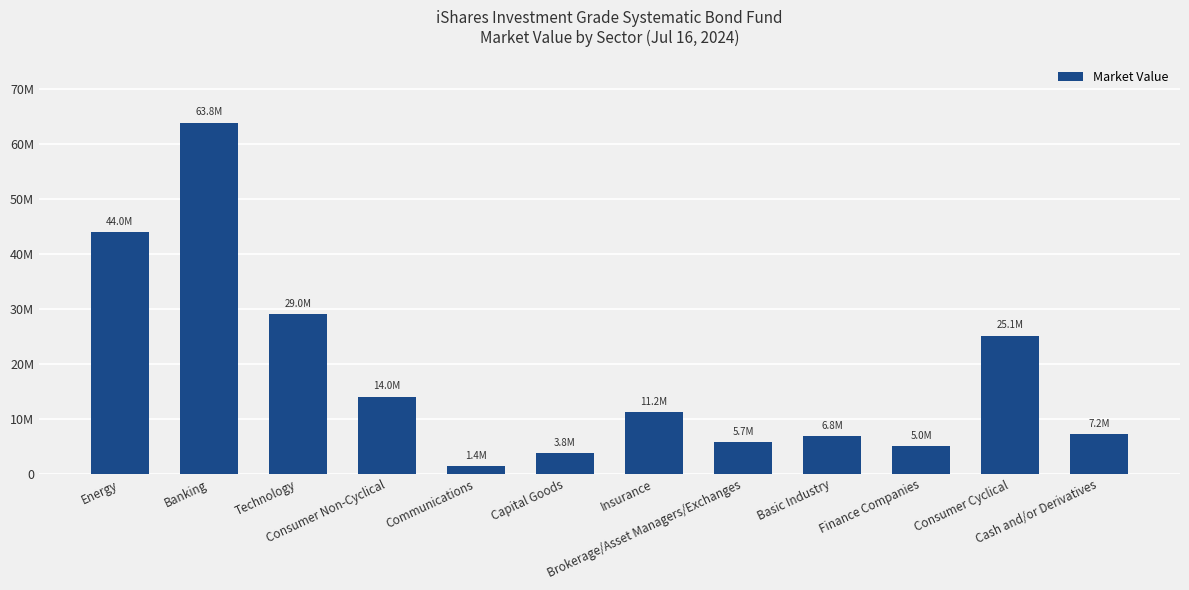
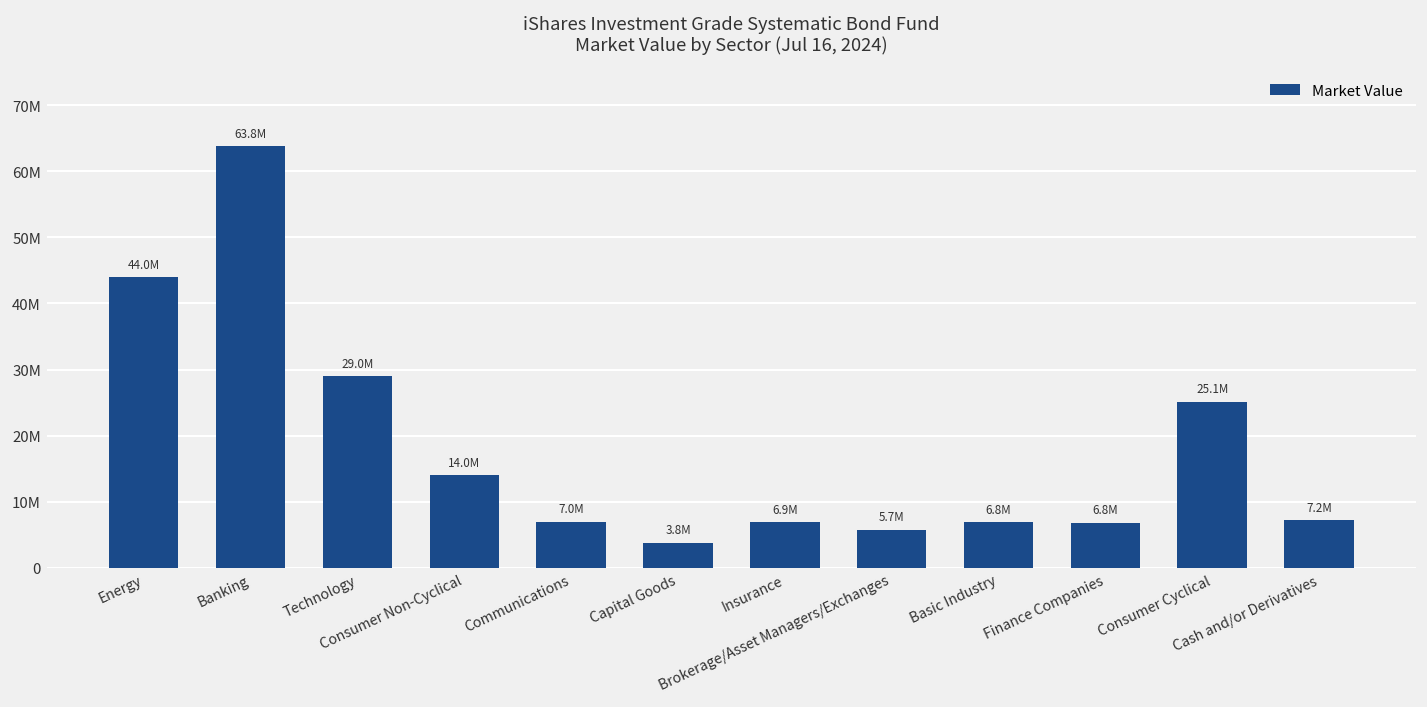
  {
    "Energy": "44.0M",
    "Banking": "63.8M",
    "Technology": "29.0M",
    "Consumer Non-Cyclical": "14.0M",
-   "Communications": "1.4M",
+   "Communications": "7.0M",
    "Capital Goods": "3.8M",
-   "Insurance": "11.2M",
+   "Insurance": "6.9M",
    "Brokerage/Asset Managers/Exchanges": "5.7M",
    "Basic Industry": "6.8M",
-   "Finance Companies": "5.0M",
+   "Finance Companies": "6.8M",
    "Consumer Cyclical": "25.1M",
    "Cash and/or Derivatives": "7.2M"
  }
